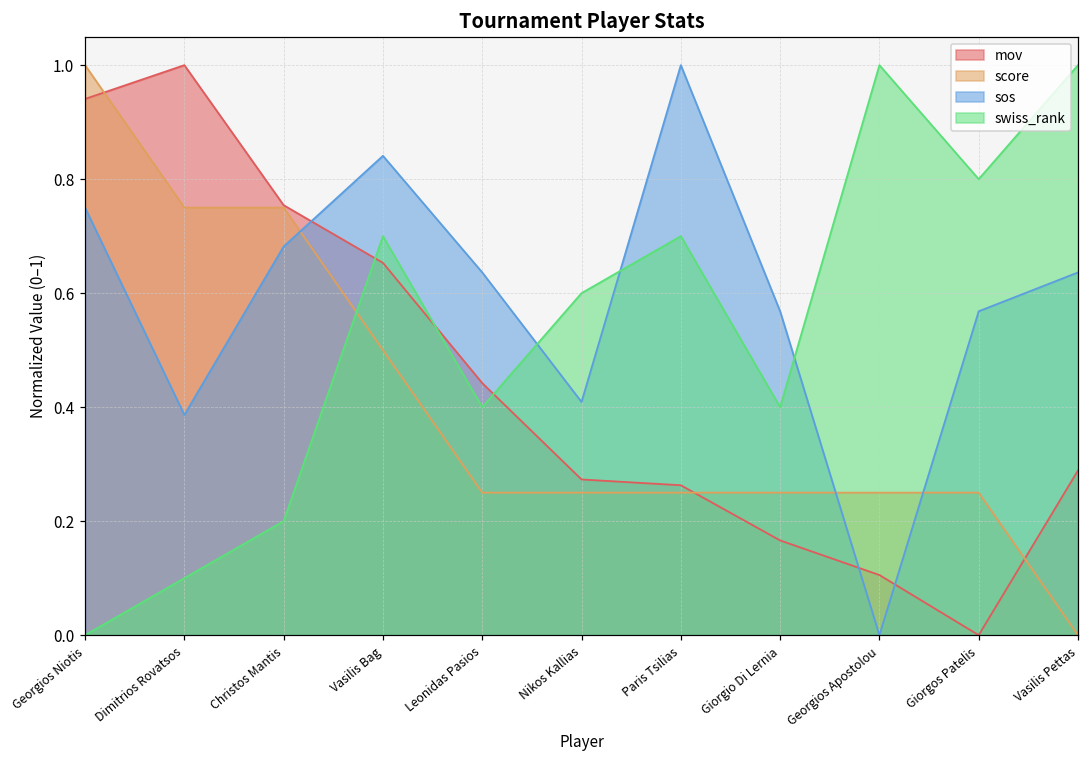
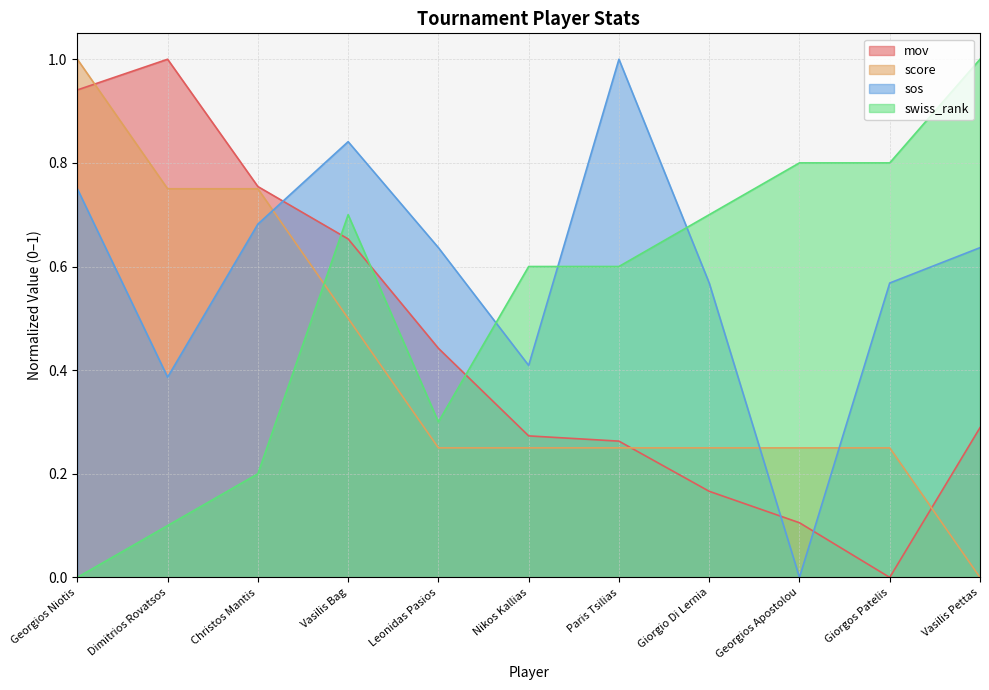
  {
    "sos": {
      "Georgios Niotis": 0.75,
      "Dimitrios Rovatsos": 0.39,
      "Christos Mantis": 0.68,
      "Vasilis Bag": 0.84,
      "Leonidas Pasios": 0.64,
      "Nikos Kallias": 0.41,
      "Paris Tsilias": 1.00,
      "Giorgio Di Lernia": 0.57,
      "Georgios Apostolou": 0.00,
      "Giorgos Patelis": 0.57,
      "Vasilis Pettas": 0.64
    },
    "swiss_rank": {
      "Georgios Niotis": 0.00,
      "Dimitrios Rovatsos": 0.10,
      "Christos Mantis": 0.20,
      "Vasilis Bag": 0.70,
-     "Leonidas Pasios": 0.40,
+     "Leonidas Pasios": 0.30,
      "Nikos Kallias": 0.60,
-     "Paris Tsilias": 0.70,
-     "Giorgio Di Lernia": 0.40,
-     "Georgios Apostolou": 1.00,
+     "Paris Tsilias": 0.60,
+     "Giorgio Di Lernia": 0.70,
+     "Georgios Apostolou": 0.80,
      "Giorgos Patelis": 0.80,
      "Vasilis Pettas": 1.00
    }
  }
